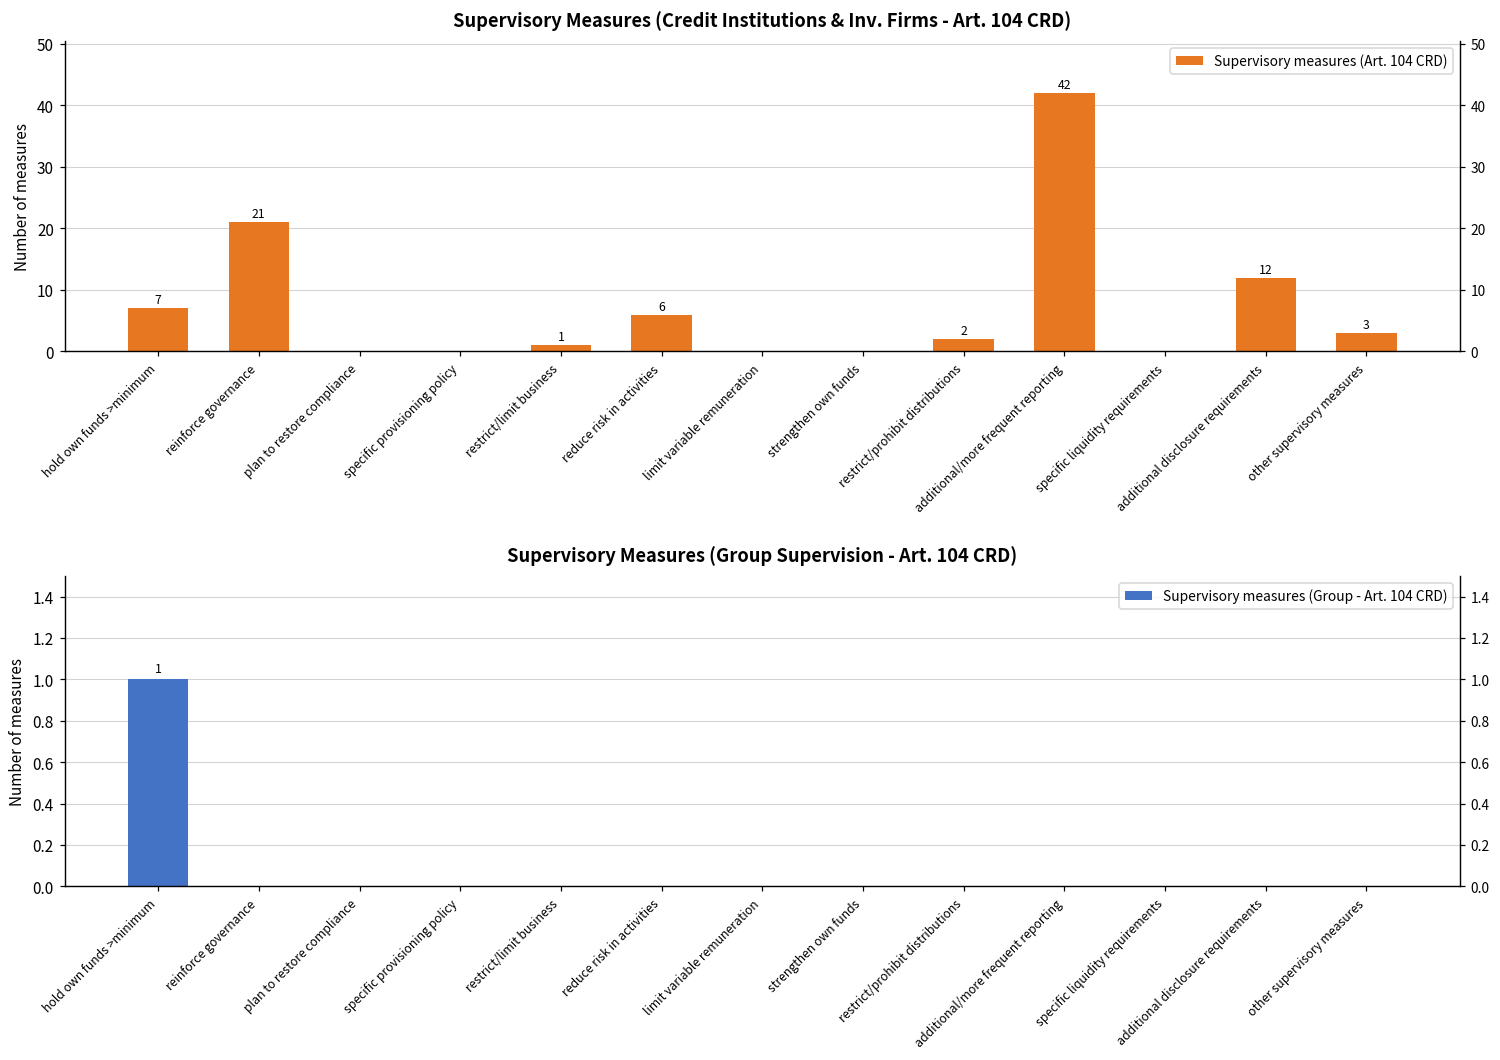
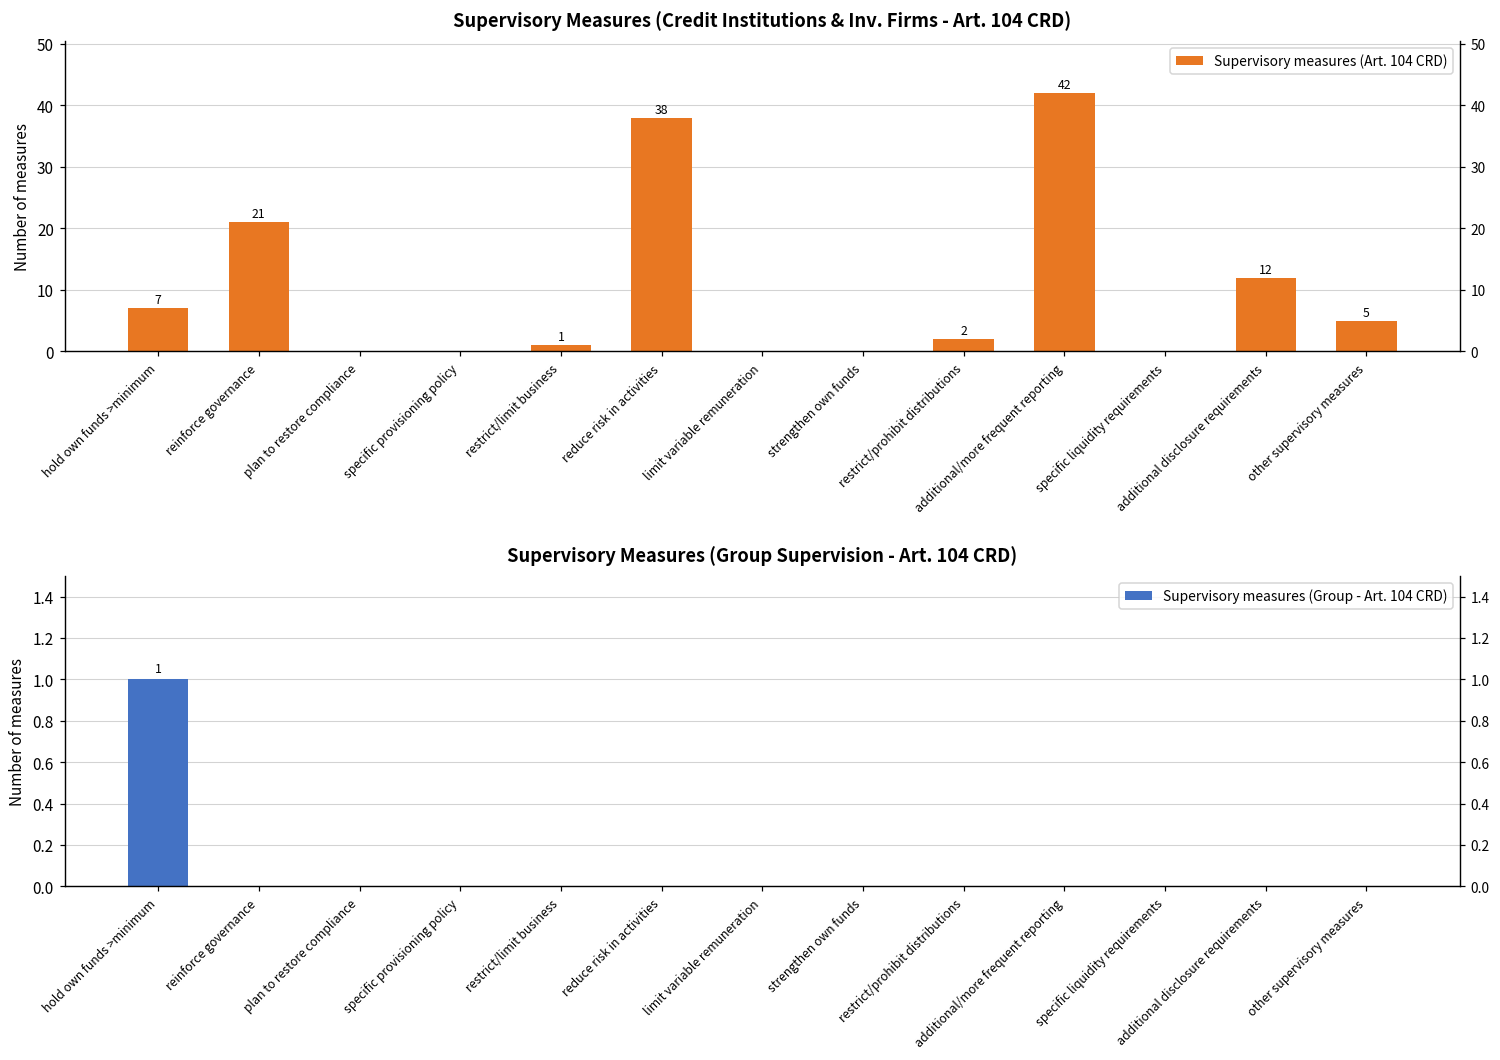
  {
    "Supervisory Measures (Credit Institutions & Inv. Firms - Art. 104 CRD)": {
      "hold own funds >minimum": 7,
      "reinforce governance": 21,
      "restrict/limit business": 1,
-     "reduce risk in activities": 6,
+     "reduce risk in activities": 38,
      "restrict/prohibit distributions": 2,
      "additional/more frequent reporting": 42,
      "additional disclosure requirements": 12,
-     "other supervisory measures": 3
+     "other supervisory measures": 5
    },
    "Supervisory Measures (Group Supervision - Art. 104 CRD)": {
      "hold own funds >minimum": 1
    }
  }
